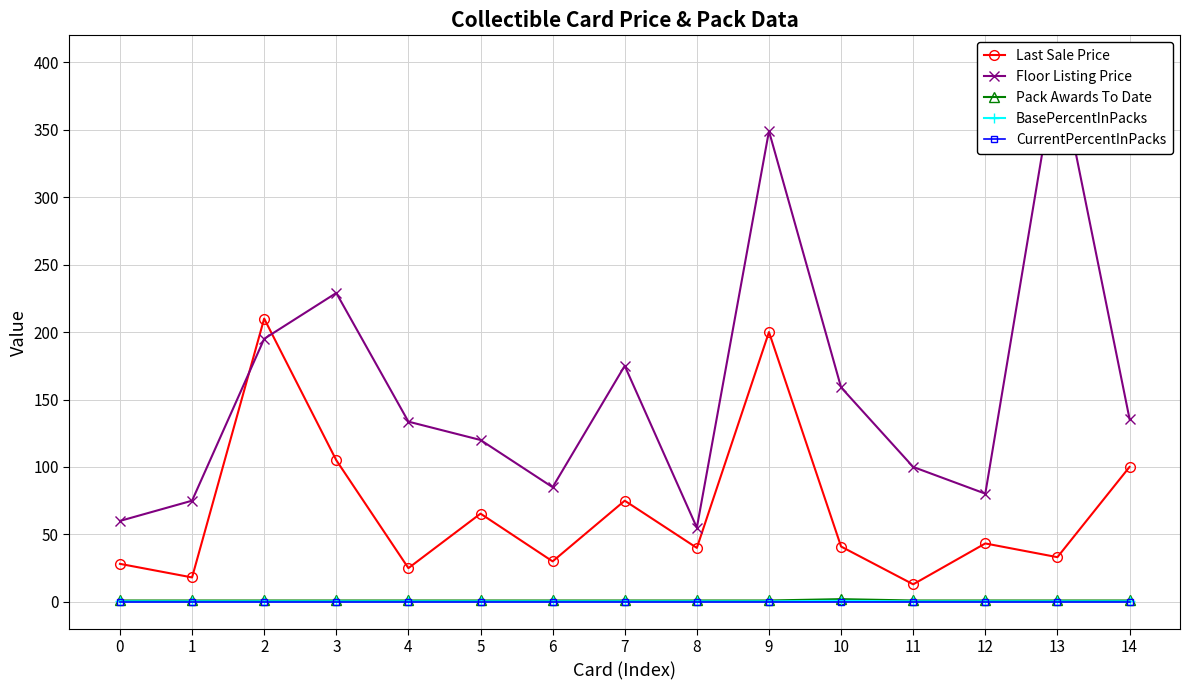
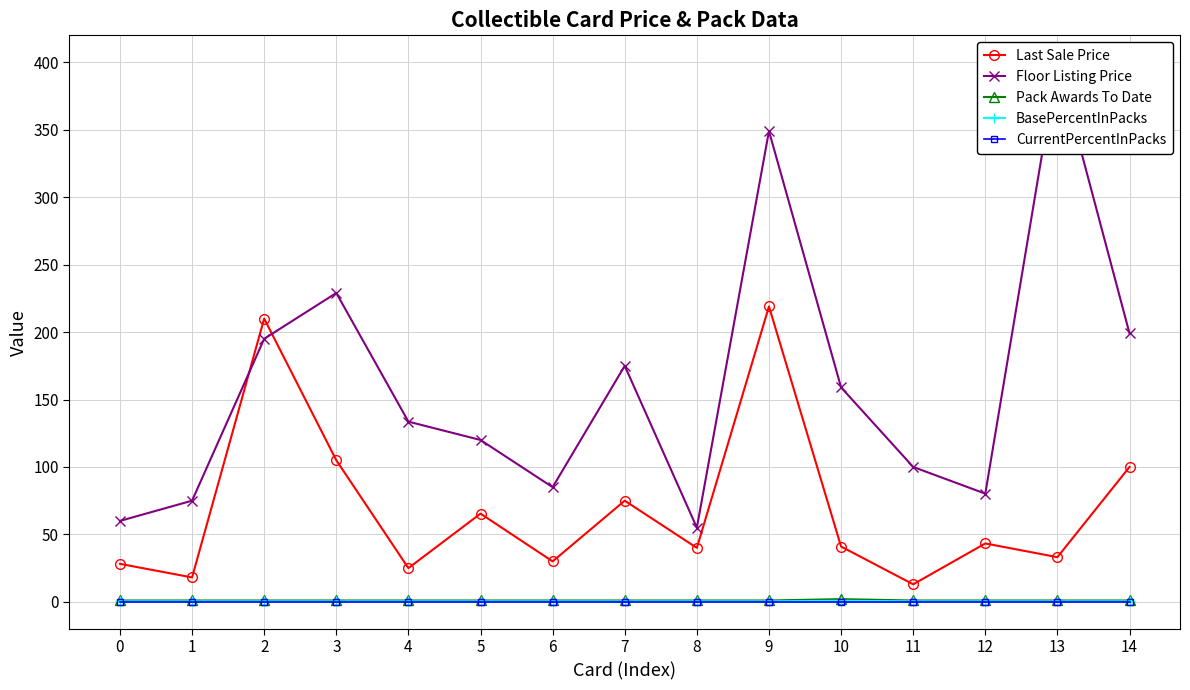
  {
    "Last Sale Price": {
      "0": 28,
      "1": 18,
      "2": 210,
      "3": 105,
      "4": 25,
      "5": 65,
      "6": 30,
      "7": 75,
      "8": 40,
-     "9": 200,
+     "9": 219,
      "10": 41,
      "11": 13,
      "12": 43,
      "13": 33,
      "14": 100
    },
    "Floor Listing Price": {
      "0": 60,
      "1": 75,
      "2": 195,
      "3": 229,
      "4": 134,
      "5": 120,
      "6": 85,
      "7": 175,
      "8": 55,
      "9": 349,
      "10": 159,
      "11": 100,
      "12": 80,
-     "14": 136
+     "14": 199
    }
  }
